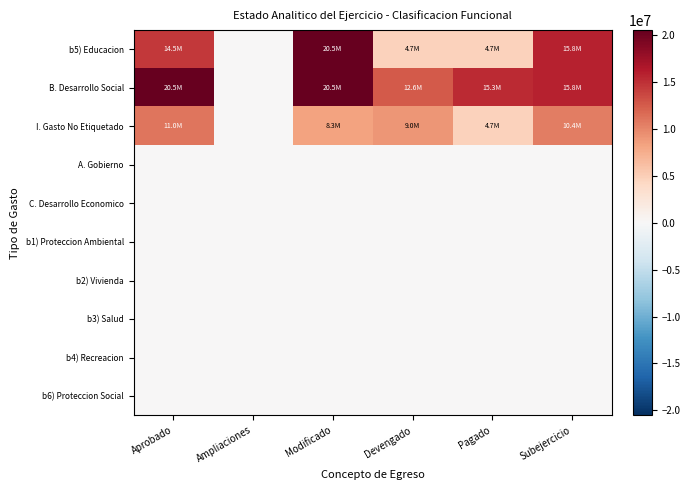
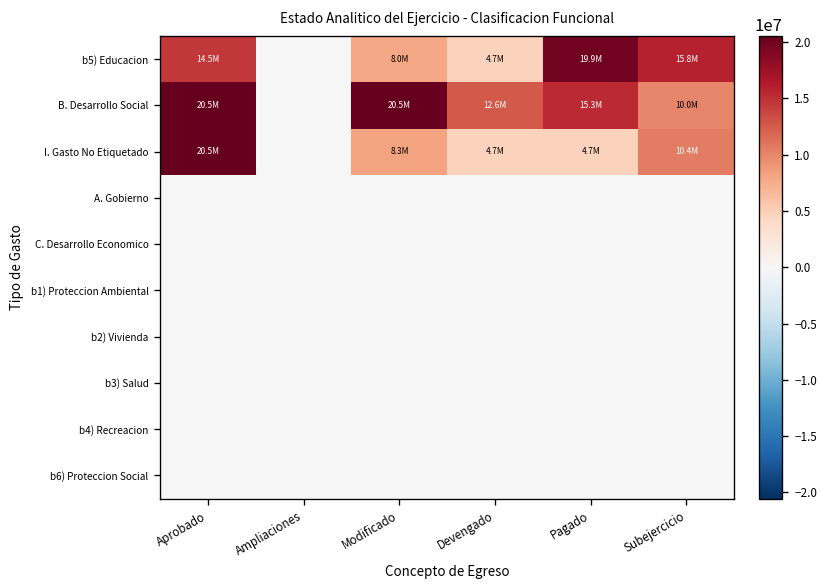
  {
    "b5) Educacion": {
      "Aprobado": "14.5M",
-     "Modificado": "20.5M",
+     "Modificado": "8.0M",
      "Devengado": "4.7M",
-     "Pagado": "4.7M",
+     "Pagado": "19.9M",
      "Subejercicio": "15.8M"
    },
    "B. Desarrollo Social": {
      "Aprobado": "20.5M",
      "Modificado": "20.5M",
      "Devengado": "12.6M",
      "Pagado": "15.3M",
-     "Subejercicio": "15.8M"
+     "Subejercicio": "10.0M"
    },
    "I. Gasto No Etiquetado": {
-     "Aprobado": "11.0M",
+     "Aprobado": "20.5M",
      "Modificado": "8.3M",
-     "Devengado": "9.0M",
+     "Devengado": "4.7M",
      "Pagado": "4.7M",
      "Subejercicio": "10.4M"
    }
  }
